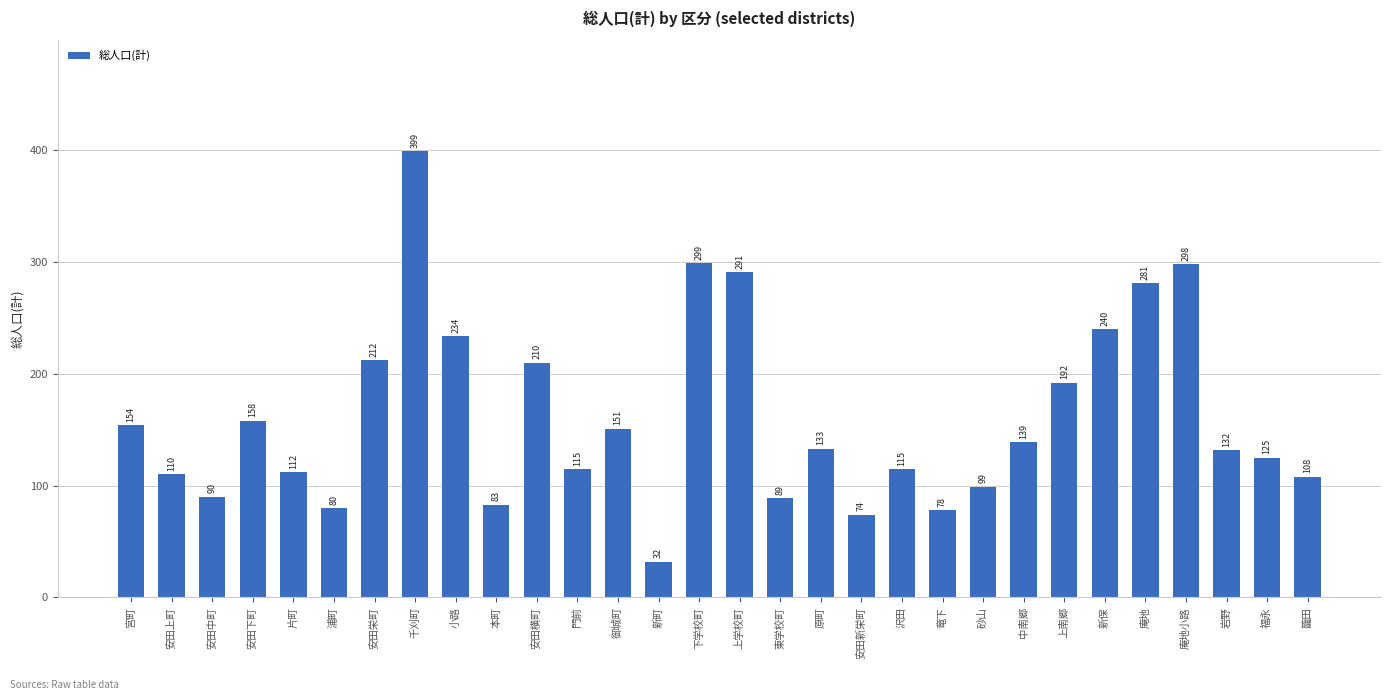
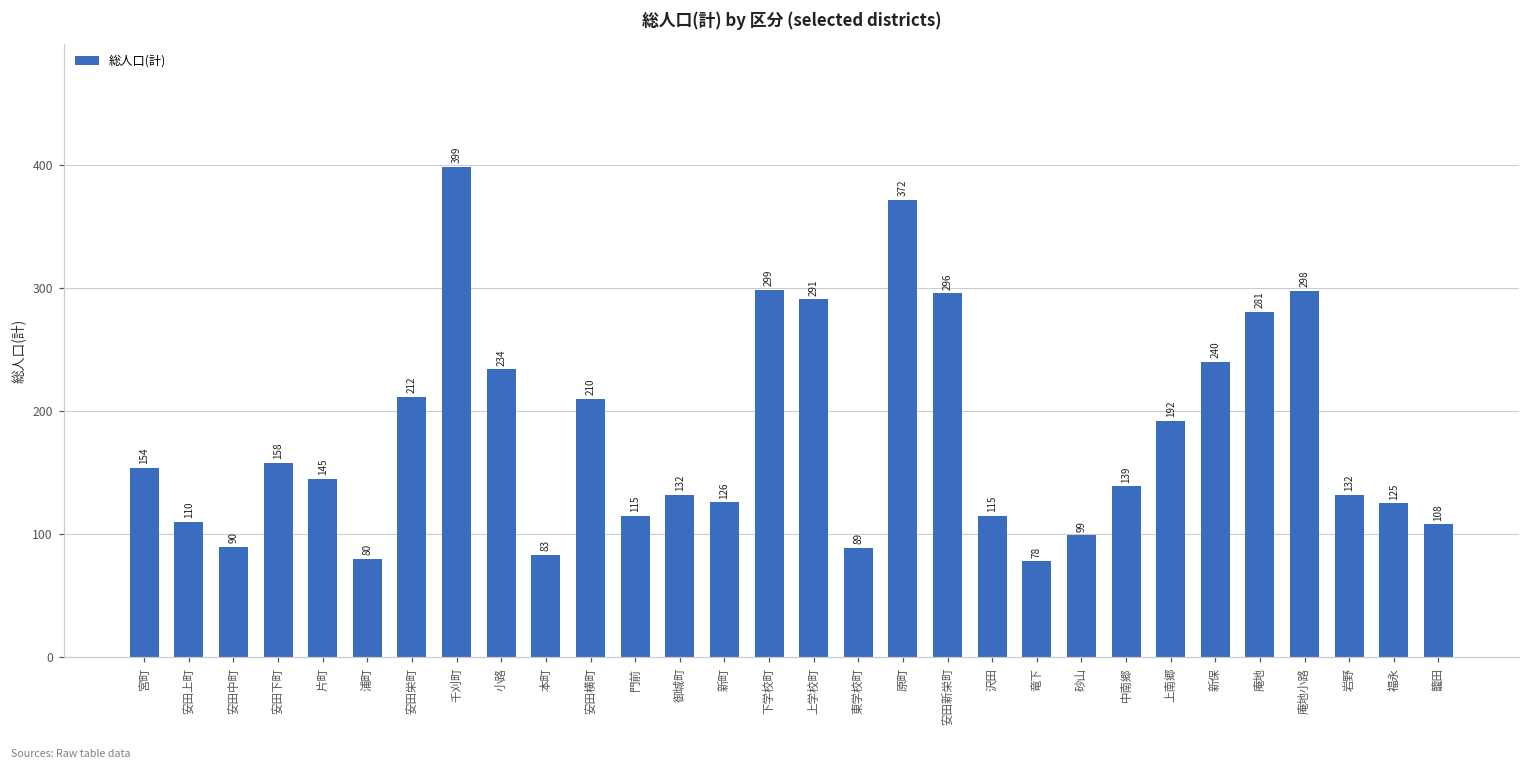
  {
    "宮町": 154,
    "安田上町": 110,
    "安田中町": 90,
    "安田下町": 158,
-   "片町": 112,
+   "片町": 145,
    "浦町": 80,
    "安田栄町": 212,
    "千刈町": 399,
    "小路": 234,
    "本町": 83,
    "安田横町": 210,
    "門前": 115,
-   "御城町": 151,
-   "新町": 32,
+   "御城町": 132,
+   "新町": 126,
    "下学校町": 299,
    "上学校町": 291,
    "東学校町": 89,
-   "原町": 133,
-   "安田新栄町": 74,
+   "原町": 372,
+   "安田新栄町": 296,
    "沢田": 115,
    "竜下": 78,
    "砂山": 99,
    "中南郷": 139,
    "上南郷": 192,
    "新保": 240,
    "庵地": 281,
    "庵地小路": 298,
    "岩野": 132,
    "福永": 125,
    "籠田": 108
  }
